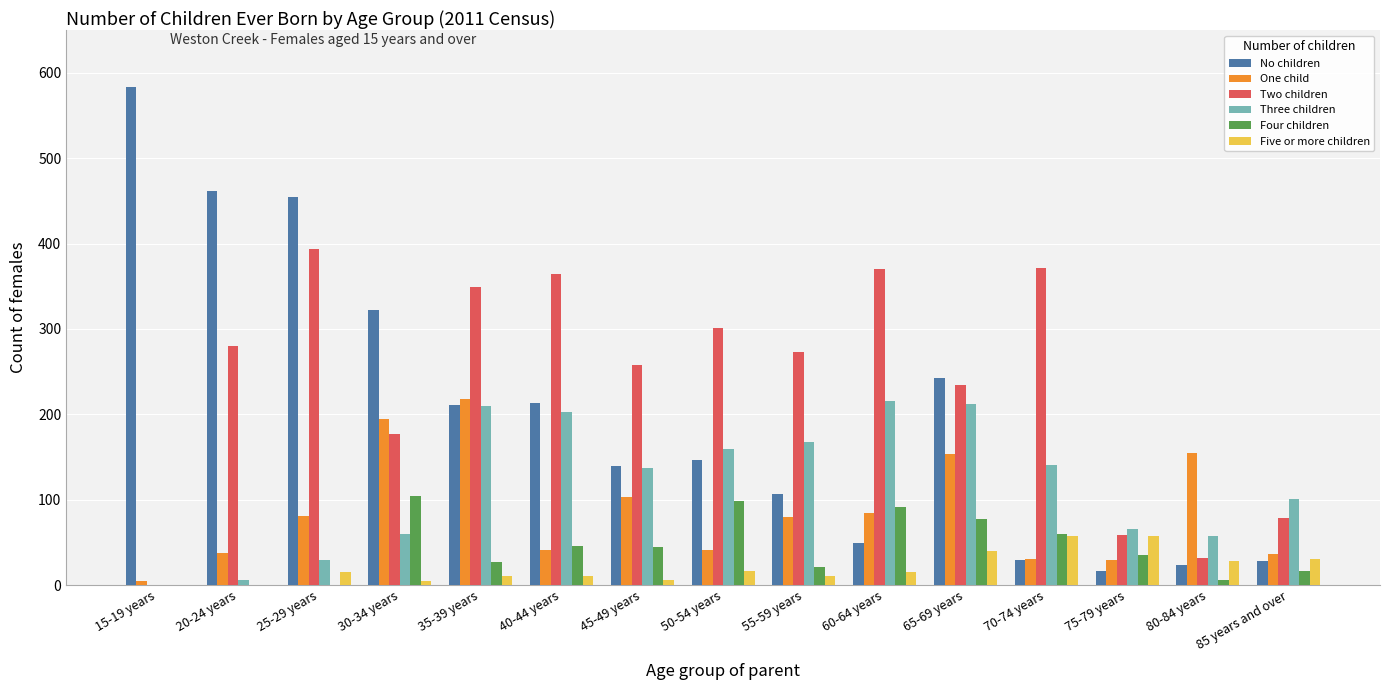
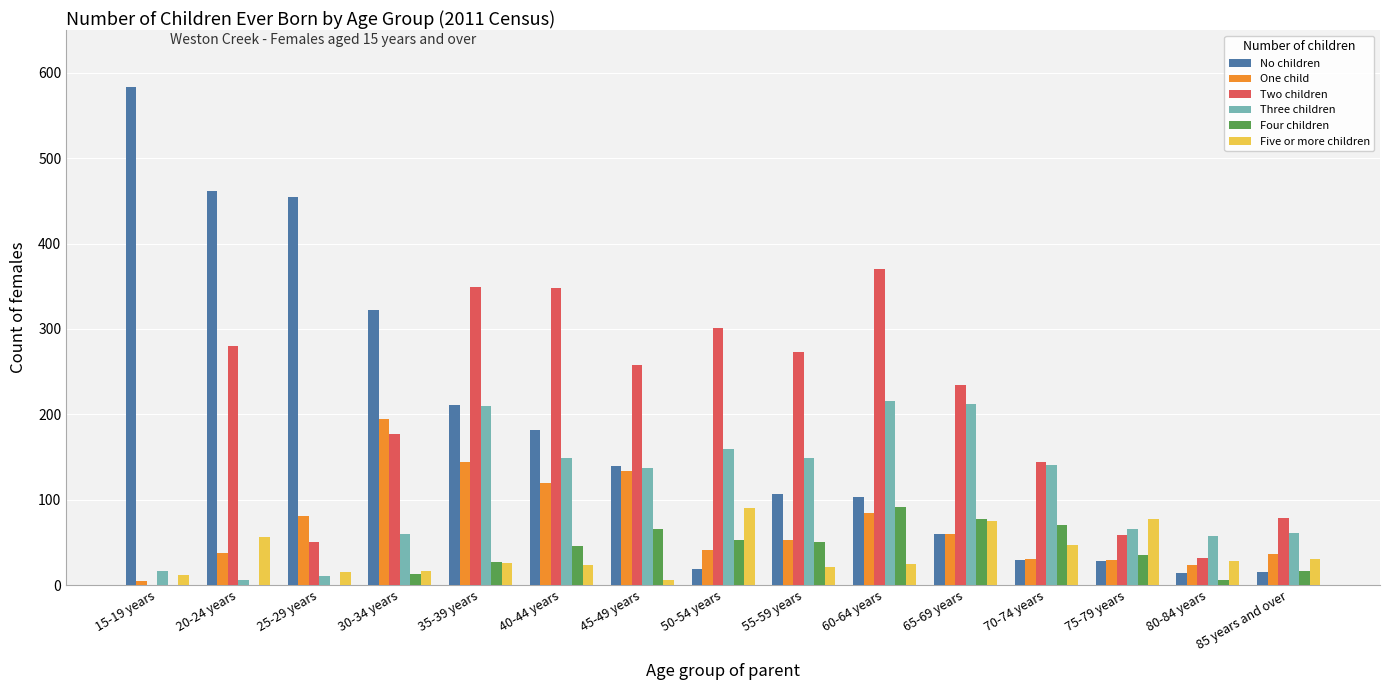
  {
    "No children": {
      "15-19 years": 580,
      "20-24 years": 460,
      "25-29 years": 460,
      "30-34 years": 320,
      "35-39 years": 210,
-     "40-44 years": 210,
+     "40-44 years": 180,
      "45-49 years": 140,
-     "50-54 years": 150,
+     "50-54 years": 20,
      "55-59 years": 110,
-     "60-64 years": 50,
-     "65-69 years": 240,
+     "60-64 years": 100,
+     "65-69 years": 60,
      "70-74 years": 30,
-     "75-79 years": 20,
-     "80-84 years": 20,
-     "85 years and over": 30
+     "75-79 years": 30,
+     "80-84 years": 10,
+     "85 years and over": 20
    },
    "One child": {
      "15-19 years": 10,
      "20-24 years": 40,
      "25-29 years": 80,
      "30-34 years": 190,
-     "35-39 years": 220,
-     "40-44 years": 40,
-     "45-49 years": 100,
+     "35-39 years": 140,
+     "40-44 years": 120,
+     "45-49 years": 130,
      "50-54 years": 40,
-     "55-59 years": 80,
+     "55-59 years": 50,
      "60-64 years": 80,
-     "65-69 years": 150,
+     "65-69 years": 60,
      "70-74 years": 30,
      "75-79 years": 30,
-     "80-84 years": 150,
+     "80-84 years": 20,
      "85 years and over": 40
    },
    "Two children": {
      "15-19 years": 0,
      "20-24 years": 280,
-     "25-29 years": 390,
+     "25-29 years": 50,
      "30-34 years": 180,
      "35-39 years": 350,
-     "40-44 years": 360,
+     "40-44 years": 350,
      "45-49 years": 260,
      "50-54 years": 300,
      "55-59 years": 270,
      "60-64 years": 370,
      "65-69 years": 230,
-     "70-74 years": 370,
+     "70-74 years": 140,
      "75-79 years": 60,
      "80-84 years": 30,
      "85 years and over": 80
    },
    "Three children": {
-     "15-19 years": 0,
+     "15-19 years": 20,
      "20-24 years": 10,
-     "25-29 years": 30,
+     "25-29 years": 10,
      "30-34 years": 60,
      "35-39 years": 210,
-     "40-44 years": 200,
+     "40-44 years": 150,
      "45-49 years": 140,
      "50-54 years": 160,
-     "55-59 years": 170,
+     "55-59 years": 150,
      "60-64 years": 220,
      "65-69 years": 210,
      "70-74 years": 140,
      "75-79 years": 70,
      "80-84 years": 60,
-     "85 years and over": 100
+     "85 years and over": 60
    },
    "Four children": {
      "15-19 years": 0,
      "20-24 years": 0,
      "25-29 years": 0,
-     "30-34 years": 100,
+     "30-34 years": 10,
      "35-39 years": 30,
      "40-44 years": 50,
-     "45-49 years": 50,
-     "50-54 years": 100,
-     "55-59 years": 20,
+     "45-49 years": 70,
+     "50-54 years": 50,
+     "55-59 years": 50,
      "60-64 years": 90,
      "65-69 years": 80,
-     "70-74 years": 60,
+     "70-74 years": 70,
      "75-79 years": 40,
      "80-84 years": 10,
      "85 years and over": 20
    },
    "Five or more children": {
-     "15-19 years": 0,
-     "20-24 years": 0,
+     "15-19 years": 10,
+     "20-24 years": 60,
      "25-29 years": 20,
-     "30-34 years": 10,
-     "35-39 years": 10,
-     "40-44 years": 10,
+     "30-34 years": 20,
+     "35-39 years": 30,
+     "40-44 years": 20,
      "45-49 years": 10,
-     "50-54 years": 20,
-     "55-59 years": 10,
-     "60-64 years": 20,
-     "65-69 years": 40,
-     "70-74 years": 60,
-     "75-79 years": 60,
+     "50-54 years": 90,
+     "55-59 years": 20,
+     "60-64 years": 30,
+     "65-69 years": 70,
+     "70-74 years": 50,
+     "75-79 years": 80,
      "80-84 years": 30,
      "85 years and over": 30
    }
  }
